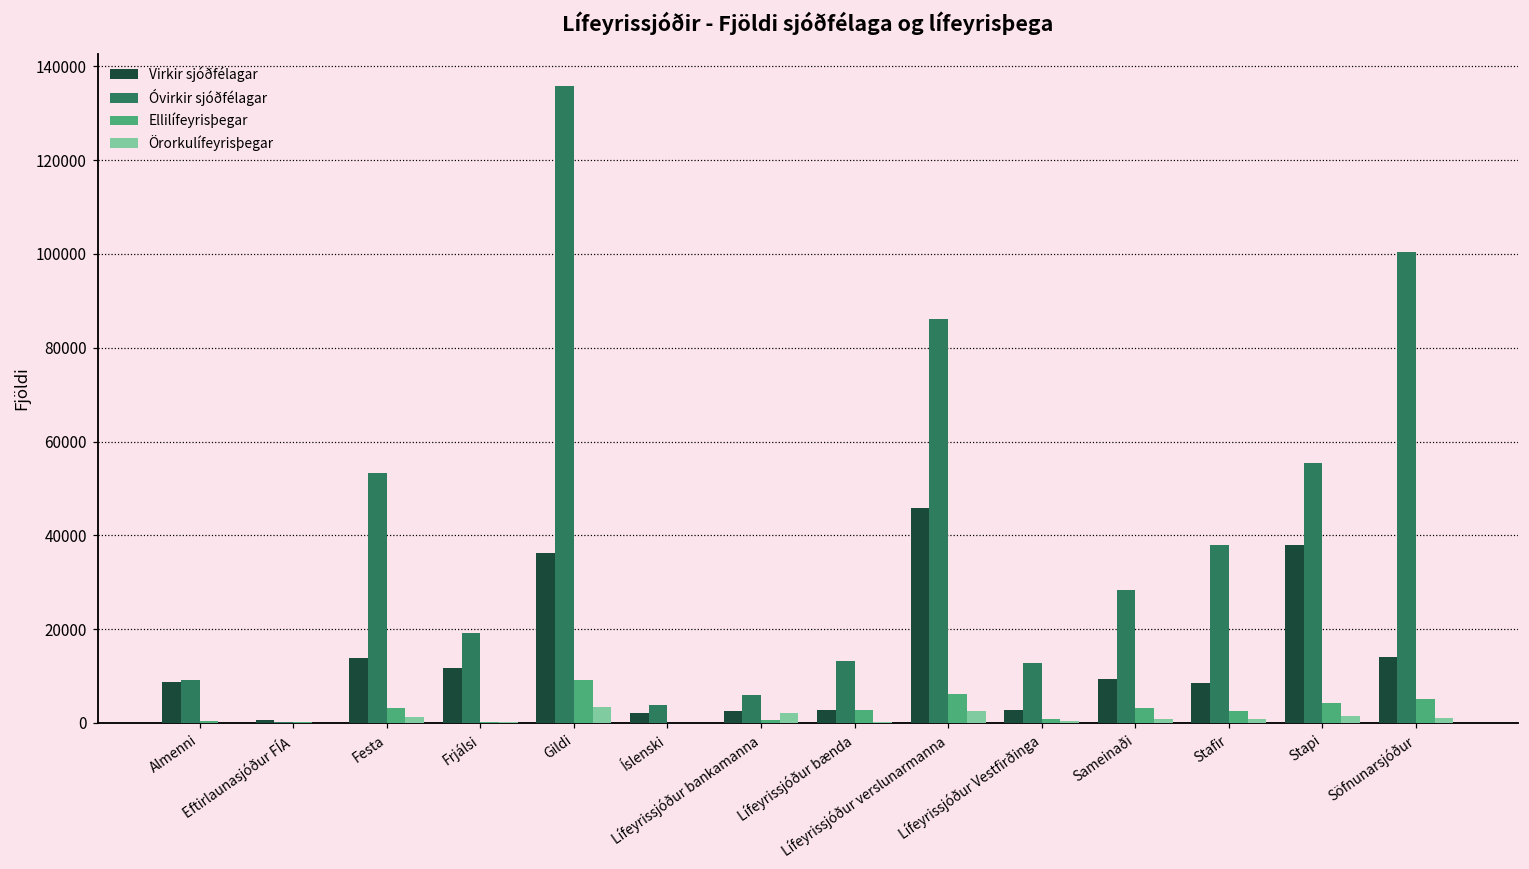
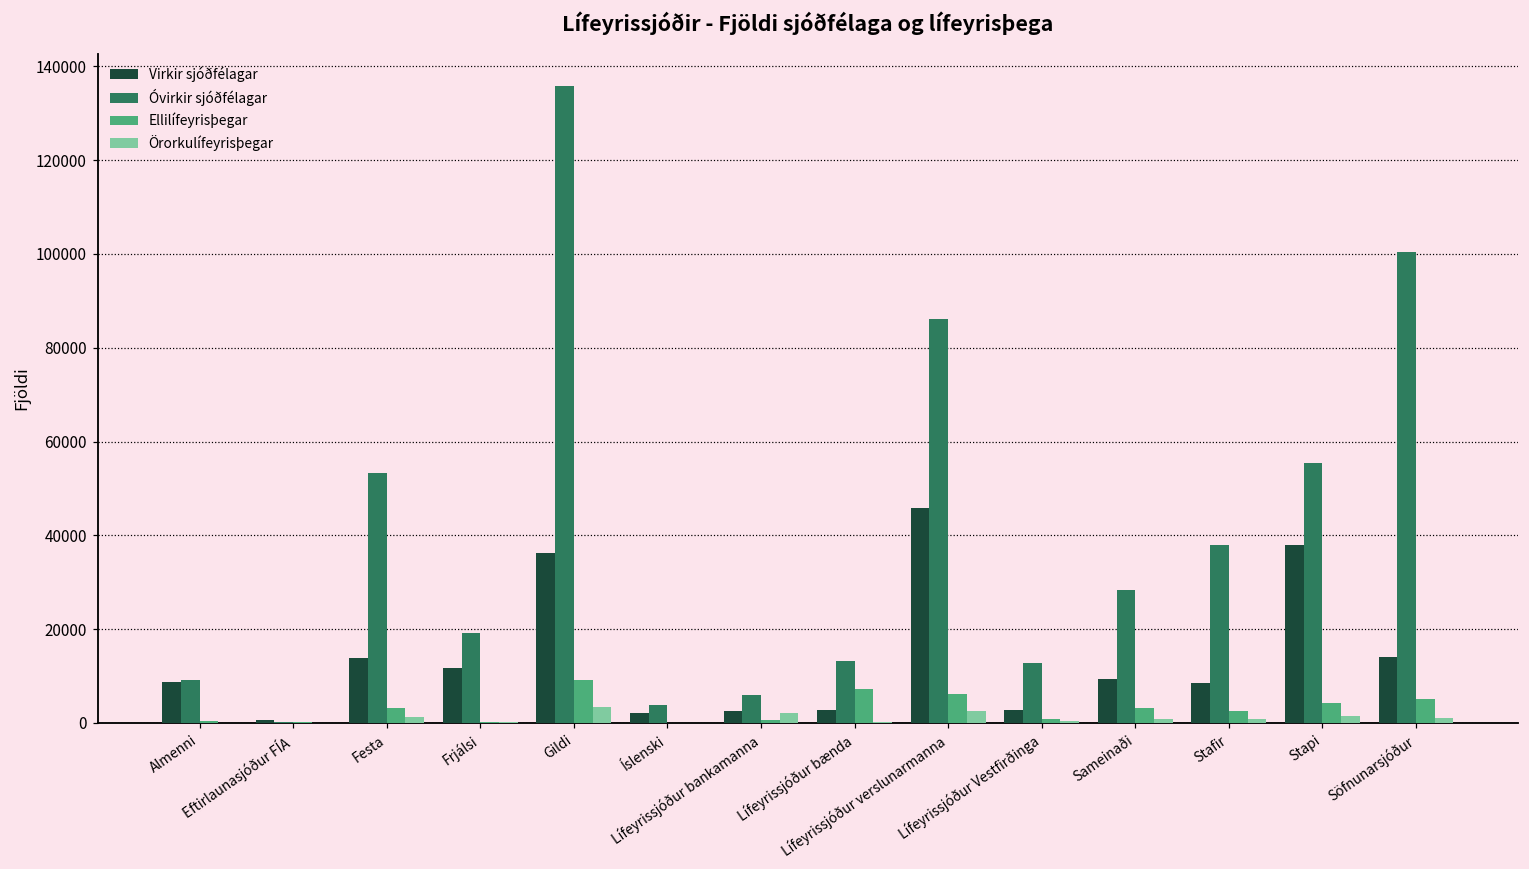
  {
    "Virkir sjóðfélagar": {
      "Almenni": 9000,
      "Festa": 14000,
      "Frjálsi": 12000,
      "Gildi": 36000,
      "Íslenski": 2000,
      "Lífeyrissjóður bankamanna": 3000,
      "Lífeyrissjóður bænda": 3000,
      "Lífeyrissjóður verslunarmanna": 46000,
      "Lífeyrissjóður Vestfirðinga": 3000,
      "Sameinaði": 9000,
      "Stafir": 8000,
      "Stapi": 38000,
      "Söfnunarsjóður": 14000
    },
    "Óvirkir sjóðfélagar": {
      "Almenni": 9000,
      "Festa": 53000,
      "Frjálsi": 19000,
      "Gildi": 136000,
      "Íslenski": 4000,
      "Lífeyrissjóður bankamanna": 6000,
      "Lífeyrissjóður bænda": 13000,
      "Lífeyrissjóður verslunarmanna": 86000,
      "Lífeyrissjóður Vestfirðinga": 13000,
      "Sameinaði": 28000,
      "Stafir": 38000,
      "Stapi": 55000,
      "Söfnunarsjóður": 100000
    },
    "Ellilífeyrisþegar": {
      "Festa": 3000,
      "Gildi": 9000,
      "Lífeyrissjóður bankamanna": 1000,
-     "Lífeyrissjóður bænda": 3000,
+     "Lífeyrissjóður bænda": 7000,
      "Lífeyrissjóður verslunarmanna": 6000,
      "Lífeyrissjóður Vestfirðinga": 1000,
      "Sameinaði": 3000,
      "Stafir": 3000,
      "Stapi": 4000,
      "Söfnunarsjóður": 5000
    },
    "Örorkulífeyrisþegar": {
      "Festa": 1000,
      "Gildi": 3000,
      "Lífeyrissjóður bankamanna": 2000,
      "Lífeyrissjóður verslunarmanna": 2000,
      "Sameinaði": 1000,
      "Stafir": 1000,
      "Stapi": 1000,
      "Söfnunarsjóður": 1000
    }
  }
